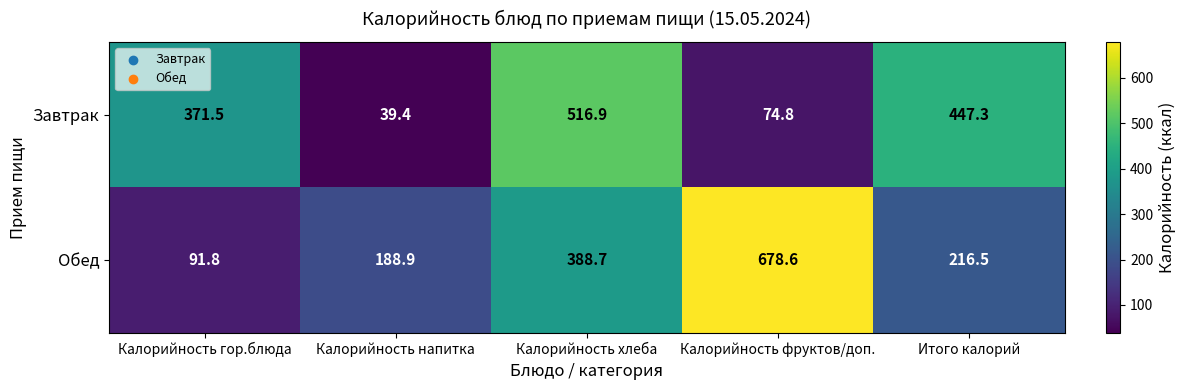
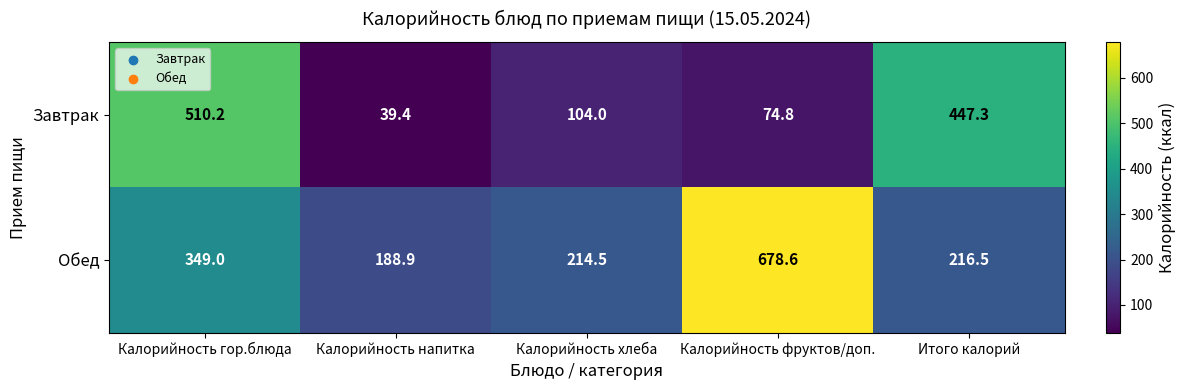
  {
    "Завтрак": {
-     "Калорийность гор.блюда": 371.5,
+     "Калорийность гор.блюда": 510.2,
      "Калорийность напитка": 39.4,
-     "Калорийность хлеба": 516.9,
+     "Калорийность хлеба": 104.0,
      "Калорийность фруктов/доп.": 74.8,
      "Итого калорий": 447.3
    },
    "Обед": {
-     "Калорийность гор.блюда": 91.8,
+     "Калорийность гор.блюда": 349.0,
      "Калорийность напитка": 188.9,
-     "Калорийность хлеба": 388.7,
+     "Калорийность хлеба": 214.5,
      "Калорийность фруктов/доп.": 678.6,
      "Итого калорий": 216.5
    }
  }
